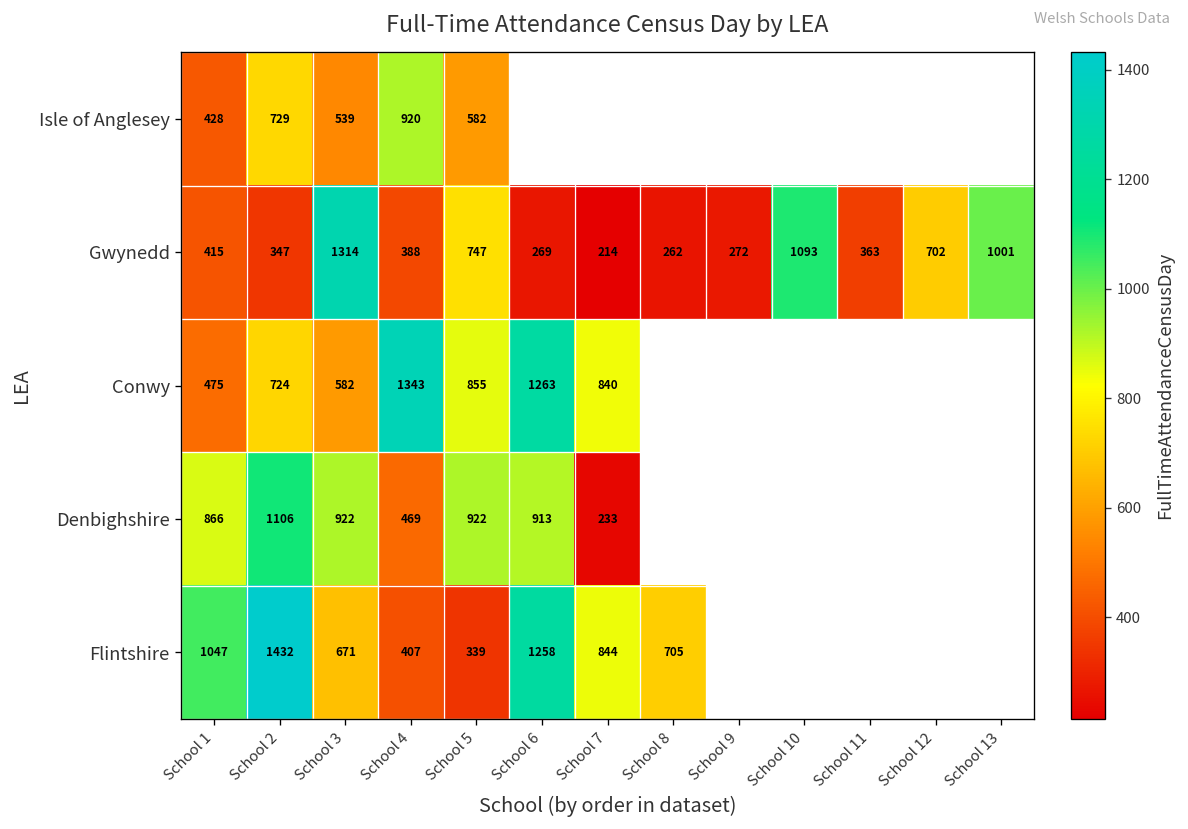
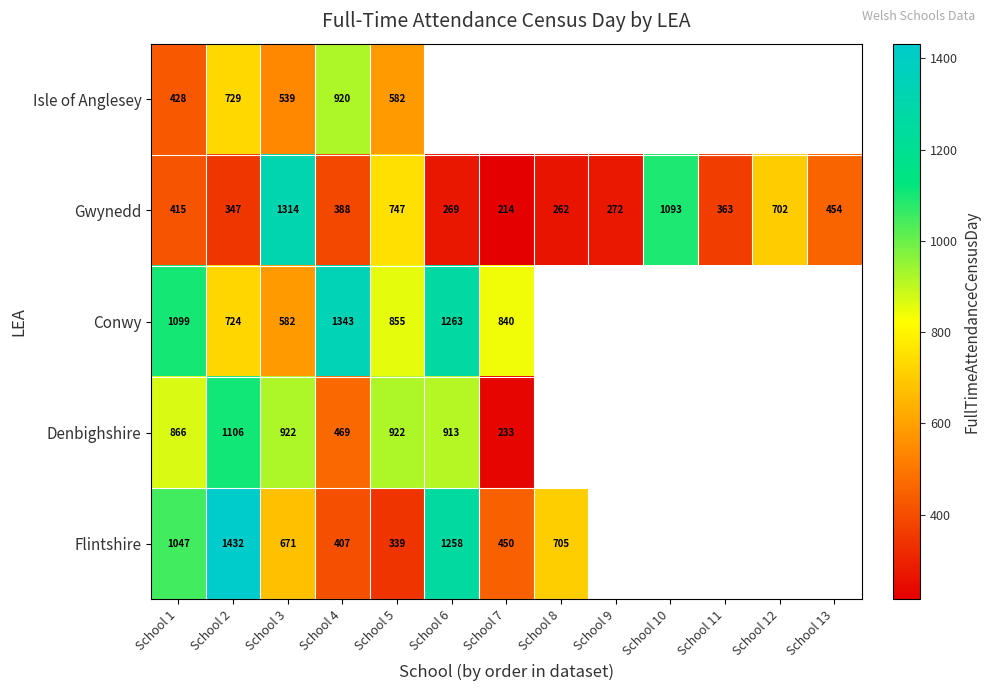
  {
    "Isle of Anglesey": {
      "School 1": 428,
      "School 2": 729,
      "School 3": 539,
      "School 4": 920,
      "School 5": 582
    },
    "Gwynedd": {
      "School 1": 415,
      "School 2": 347,
      "School 3": 1314,
      "School 4": 388,
      "School 5": 747,
      "School 6": 269,
      "School 7": 214,
      "School 8": 262,
      "School 9": 272,
      "School 10": 1093,
      "School 11": 363,
      "School 12": 702,
-     "School 13": 1001
+     "School 13": 454
    },
    "Conwy": {
-     "School 1": 475,
+     "School 1": 1099,
      "School 2": 724,
      "School 3": 582,
      "School 4": 1343,
      "School 5": 855,
      "School 6": 1263,
      "School 7": 840
    },
    "Denbighshire": {
      "School 1": 866,
      "School 2": 1106,
      "School 3": 922,
      "School 4": 469,
      "School 5": 922,
      "School 6": 913,
      "School 7": 233
    },
    "Flintshire": {
      "School 1": 1047,
      "School 2": 1432,
      "School 3": 671,
      "School 4": 407,
      "School 5": 339,
      "School 6": 1258,
-     "School 7": 844,
+     "School 7": 450,
      "School 8": 705
    }
  }
